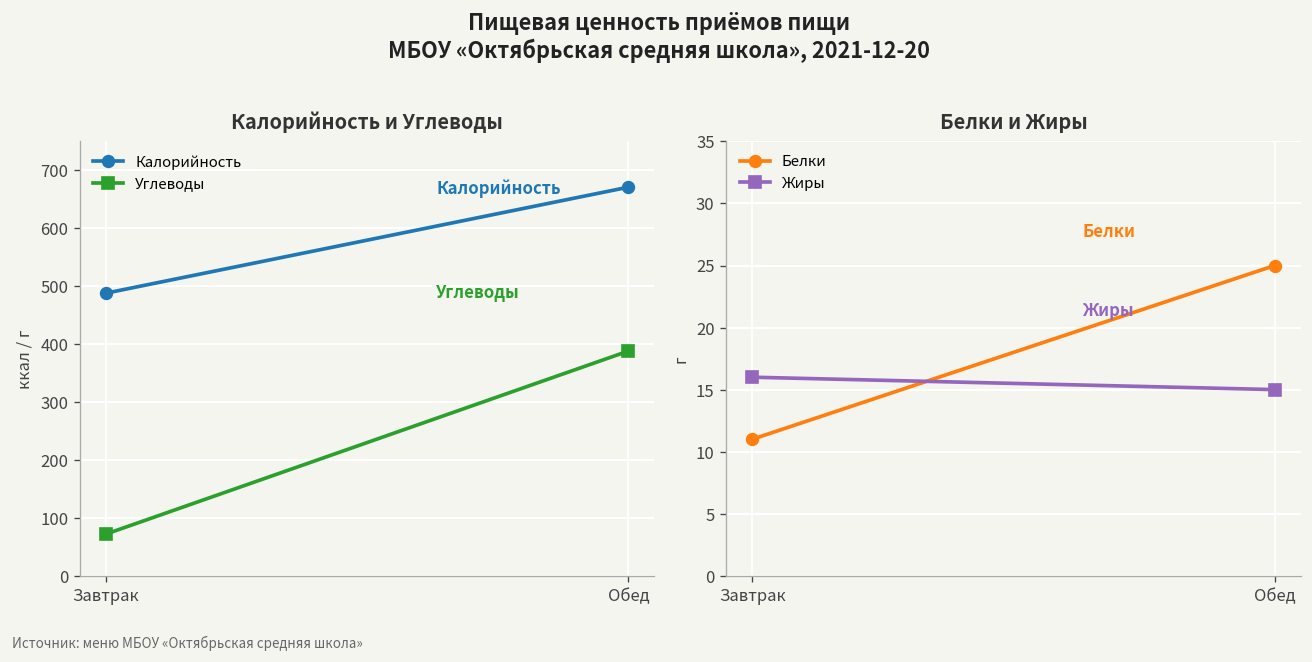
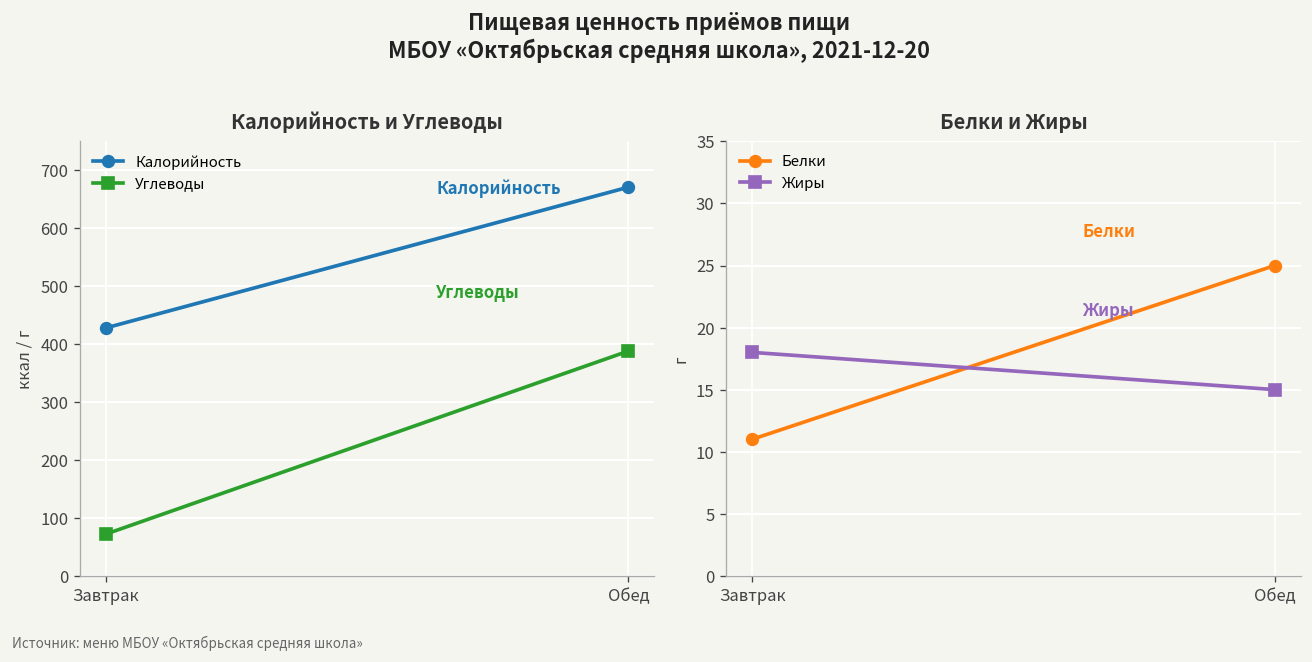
  {
    "Калорийность и Углеводы": {
      "Калорийность": {
-       "Завтрак": 490,
+       "Завтрак": 430,
        "Обед": 670
      },
      "Углеводы": {
        "Завтрак": 70,
        "Обед": 390
      }
    },
    "Белки и Жиры": {
      "Белки": {
        "Завтрак": 11,
        "Обед": 25
      },
      "Жиры": {
-       "Завтрак": 16,
+       "Завтрак": 18,
        "Обед": 15
      }
    }
  }
